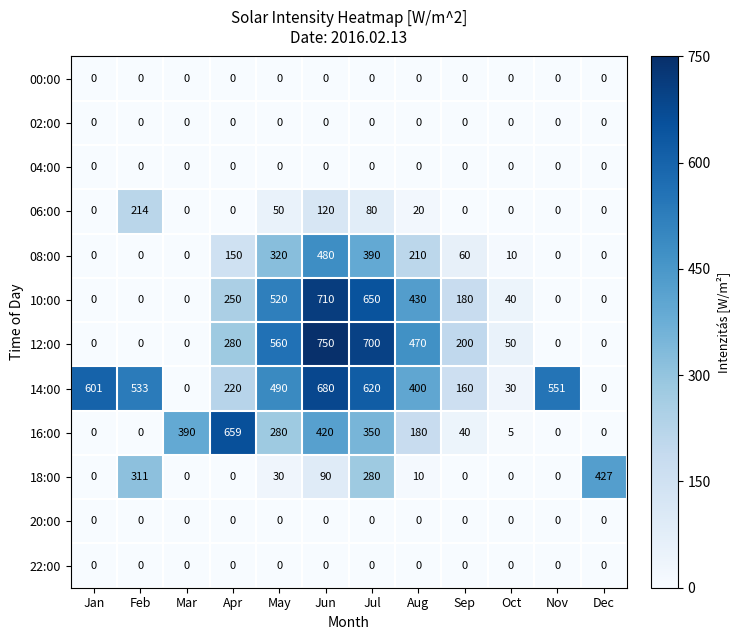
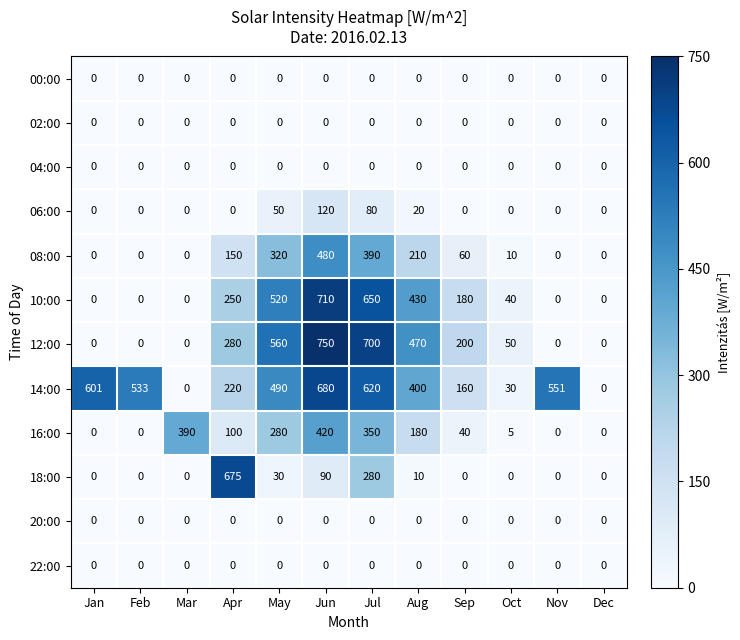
  {
    "00:00": {
      "Jan": 0,
      "Feb": 0,
      "Mar": 0,
      "Apr": 0,
      "May": 0,
      "Jun": 0,
      "Jul": 0,
      "Aug": 0,
      "Sep": 0,
      "Oct": 0,
      "Nov": 0,
      "Dec": 0
    },
    "02:00": {
      "Jan": 0,
      "Feb": 0,
      "Mar": 0,
      "Apr": 0,
      "May": 0,
      "Jun": 0,
      "Jul": 0,
      "Aug": 0,
      "Sep": 0,
      "Oct": 0,
      "Nov": 0,
      "Dec": 0
    },
    "04:00": {
      "Jan": 0,
      "Feb": 0,
      "Mar": 0,
      "Apr": 0,
      "May": 0,
      "Jun": 0,
      "Jul": 0,
      "Aug": 0,
      "Sep": 0,
      "Oct": 0,
      "Nov": 0,
      "Dec": 0
    },
    "06:00": {
      "Jan": 0,
-     "Feb": 214,
+     "Feb": 0,
      "Mar": 0,
      "Apr": 0,
      "May": 50,
      "Jun": 120,
      "Jul": 80,
      "Aug": 20,
      "Sep": 0,
      "Oct": 0,
      "Nov": 0,
      "Dec": 0
    },
    "08:00": {
      "Jan": 0,
      "Feb": 0,
      "Mar": 0,
      "Apr": 150,
      "May": 320,
      "Jun": 480,
      "Jul": 390,
      "Aug": 210,
      "Sep": 60,
      "Oct": 10,
      "Nov": 0,
      "Dec": 0
    },
    "10:00": {
      "Jan": 0,
      "Feb": 0,
      "Mar": 0,
      "Apr": 250,
      "May": 520,
      "Jun": 710,
      "Jul": 650,
      "Aug": 430,
      "Sep": 180,
      "Oct": 40,
      "Nov": 0,
      "Dec": 0
    },
    "12:00": {
      "Jan": 0,
      "Feb": 0,
      "Mar": 0,
      "Apr": 280,
      "May": 560,
      "Jun": 750,
      "Jul": 700,
      "Aug": 470,
      "Sep": 200,
      "Oct": 50,
      "Nov": 0,
      "Dec": 0
    },
    "14:00": {
      "Jan": 601,
      "Feb": 533,
      "Mar": 0,
      "Apr": 220,
      "May": 490,
      "Jun": 680,
      "Jul": 620,
      "Aug": 400,
      "Sep": 160,
      "Oct": 30,
      "Nov": 551,
      "Dec": 0
    },
    "16:00": {
      "Jan": 0,
      "Feb": 0,
      "Mar": 390,
-     "Apr": 659,
+     "Apr": 100,
      "May": 280,
      "Jun": 420,
      "Jul": 350,
      "Aug": 180,
      "Sep": 40,
      "Oct": 5,
      "Nov": 0,
      "Dec": 0
    },
    "18:00": {
      "Jan": 0,
-     "Feb": 311,
+     "Feb": 0,
      "Mar": 0,
-     "Apr": 0,
+     "Apr": 675,
      "May": 30,
      "Jun": 90,
      "Jul": 280,
      "Aug": 10,
      "Sep": 0,
      "Oct": 0,
      "Nov": 0,
-     "Dec": 427
+     "Dec": 0
    },
    "20:00": {
      "Jan": 0,
      "Feb": 0,
      "Mar": 0,
      "Apr": 0,
      "May": 0,
      "Jun": 0,
      "Jul": 0,
      "Aug": 0,
      "Sep": 0,
      "Oct": 0,
      "Nov": 0,
      "Dec": 0
    },
    "22:00": {
      "Jan": 0,
      "Feb": 0,
      "Mar": 0,
      "Apr": 0,
      "May": 0,
      "Jun": 0,
      "Jul": 0,
      "Aug": 0,
      "Sep": 0,
      "Oct": 0,
      "Nov": 0,
      "Dec": 0
    }
  }
